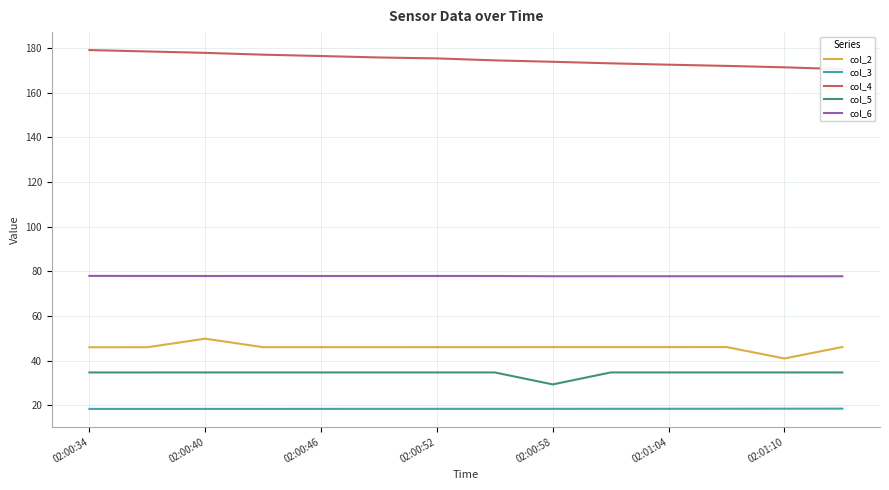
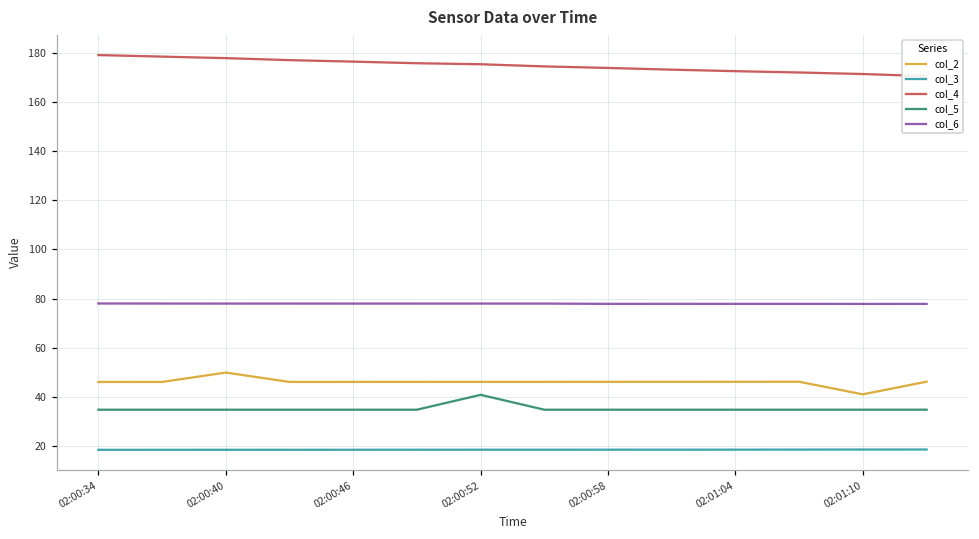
  {
    "col_2": {
      "02:00:34": 46,
      "02:00:40": 50,
      "02:00:46": 46,
      "02:00:52": 46,
      "02:00:58": 46,
      "02:01:04": 46,
      "02:01:10": 41
    },
    "col_3": {
      "02:00:34": 18,
      "02:00:40": 18,
      "02:00:46": 18,
      "02:00:52": 18,
      "02:00:58": 18,
      "02:01:04": 18,
      "02:01:10": 18
    },
    "col_4": {
      "02:00:34": 179,
      "02:00:40": 178,
      "02:00:46": 177,
      "02:00:52": 175,
      "02:00:58": 174,
      "02:01:04": 173,
      "02:01:10": 171
    },
    "col_5": {
      "02:00:34": 35,
      "02:00:40": 35,
      "02:00:46": 35,
-     "02:00:52": 35,
-     "02:00:58": 29,
+     "02:00:52": 41,
+     "02:00:58": 35,
      "02:01:04": 35,
      "02:01:10": 35
    },
    "col_6": {
      "02:00:34": 78,
      "02:00:40": 78,
      "02:00:46": 78,
      "02:00:52": 78,
      "02:00:58": 78,
      "02:01:04": 78,
      "02:01:10": 78
    }
  }
